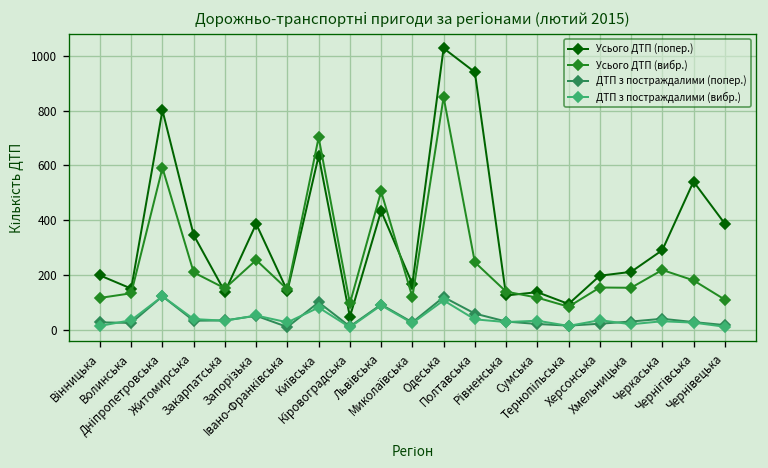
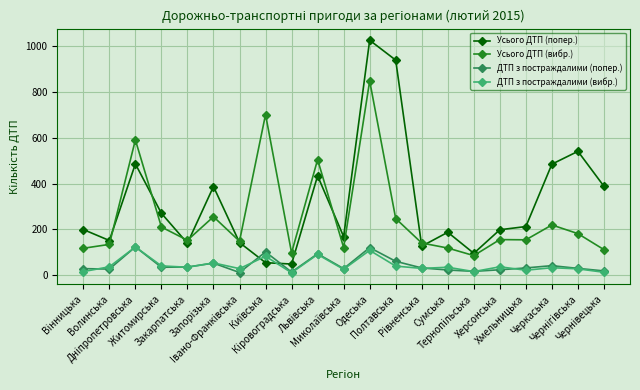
  {
    "Усього ДТП (попер.)": {
      "Вінницька": 200,
      "Волинська": 150,
-     "Дніпропетровська": 800,
-     "Житомирська": 350,
+     "Дніпропетровська": 490,
+     "Житомирська": 270,
      "Закарпатська": 140,
      "Запорізька": 390,
-     "Київська": 640,
+     "Київська": 50,
      "Кіровоградська": 50,
      "Львівська": 430,
      "Миколаївська": 170,
      "Одеська": 1030,
      "Полтавська": 940,
      "Рівненська": 130,
-     "Сумська": 140,
+     "Сумська": 190,
      "Херсонська": 200,
      "Хмельницька": 210,
-     "Черкаська": 290,
+     "Черкаська": 490,
      "Чернігівська": 540,
      "Чернівецька": 390
    }
  }
